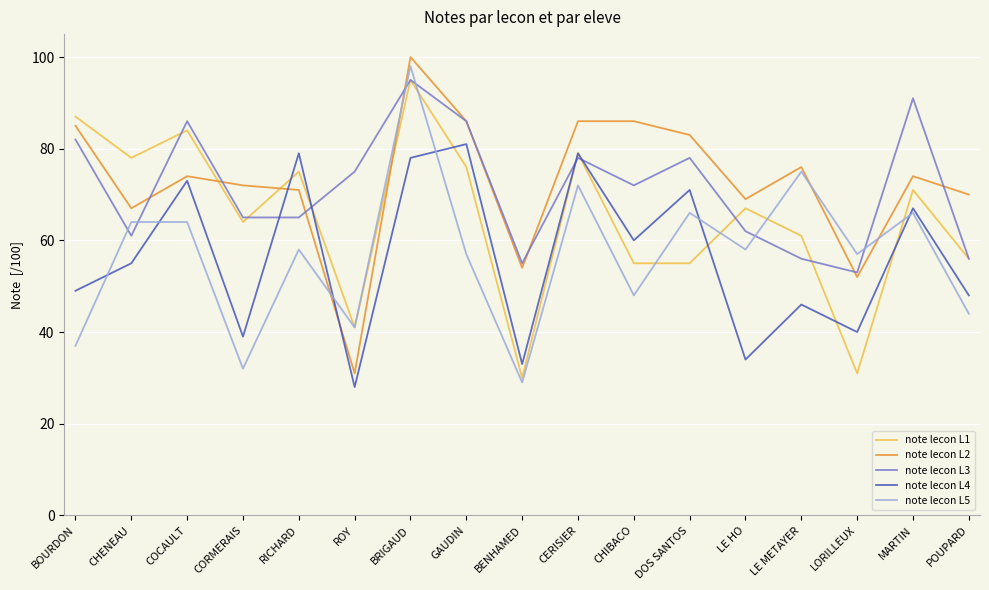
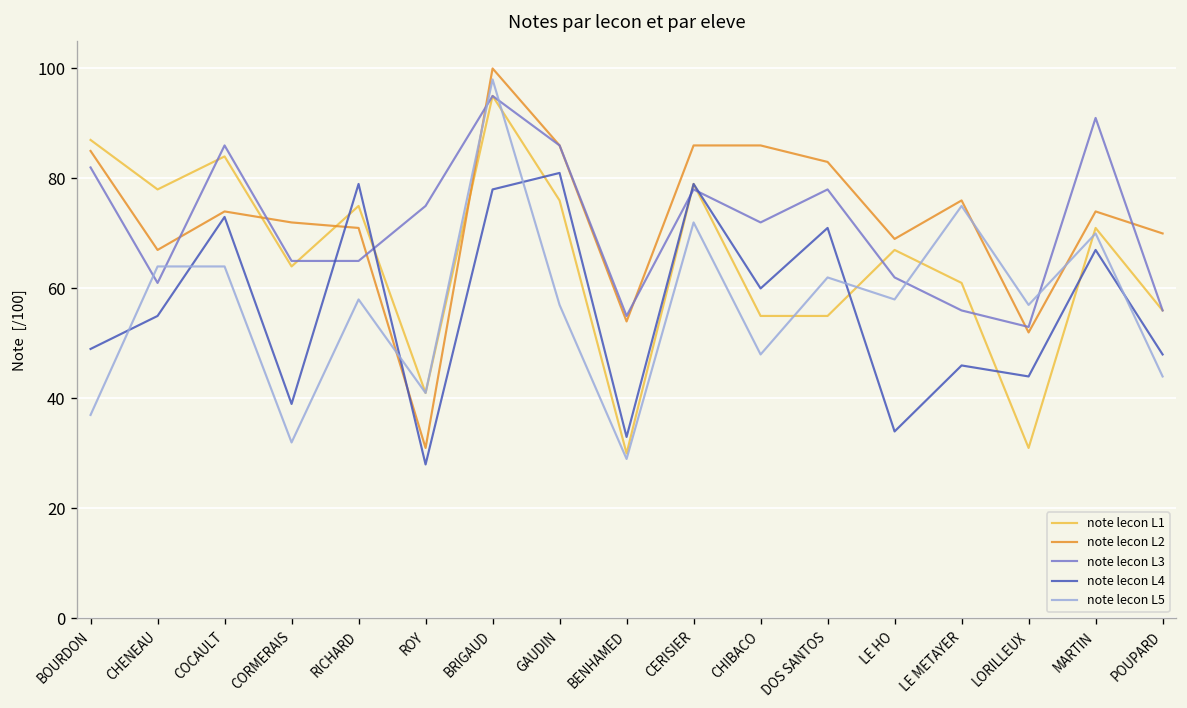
  {
    "note lecon L3": {
      "BOURDON": 82,
      "CHENEAU": 61,
      "COCAULT": 86,
      "CORMERAIS": 65,
      "RICHARD": 65,
      "ROY": 75,
      "BENHAMED": 55,
      "CERISIER": 78,
      "CHIBACO": 72,
      "DOS SANTOS": 78,
      "LE HO": 62,
      "LE METAYER": 56,
      "LORILLEUX": 53,
      "MARTIN": 91
    },
    "note lecon L4": {
      "BOURDON": 49,
      "CHENEAU": 55,
      "COCAULT": 73,
      "CORMERAIS": 39,
      "RICHARD": 79,
      "ROY": 28,
      "BRIGAUD": 78,
      "GAUDIN": 81,
      "BENHAMED": 33,
      "CHIBACO": 60,
      "DOS SANTOS": 71,
      "LE HO": 34,
      "LE METAYER": 46,
-     "LORILLEUX": 40,
+     "LORILLEUX": 44,
      "MARTIN": 67,
      "POUPARD": 48
    },
    "note lecon L5": {
      "BOURDON": 37,
      "CHENEAU": 64,
      "COCAULT": 64,
      "CORMERAIS": 32,
      "RICHARD": 58,
      "BRIGAUD": 98,
      "GAUDIN": 57,
      "BENHAMED": 29,
      "CERISIER": 72,
      "CHIBACO": 48,
-     "DOS SANTOS": 66,
+     "DOS SANTOS": 62,
      "LE HO": 58,
      "LE METAYER": 75,
      "LORILLEUX": 57,
-     "MARTIN": 66,
+     "MARTIN": 70,
      "POUPARD": 44
    }
  }
